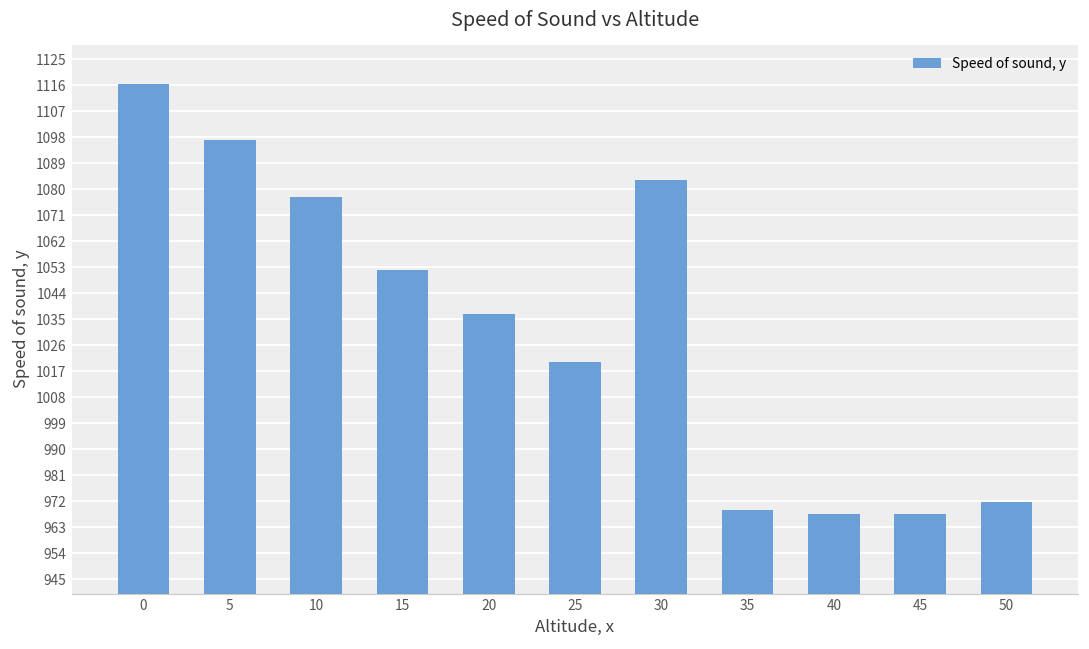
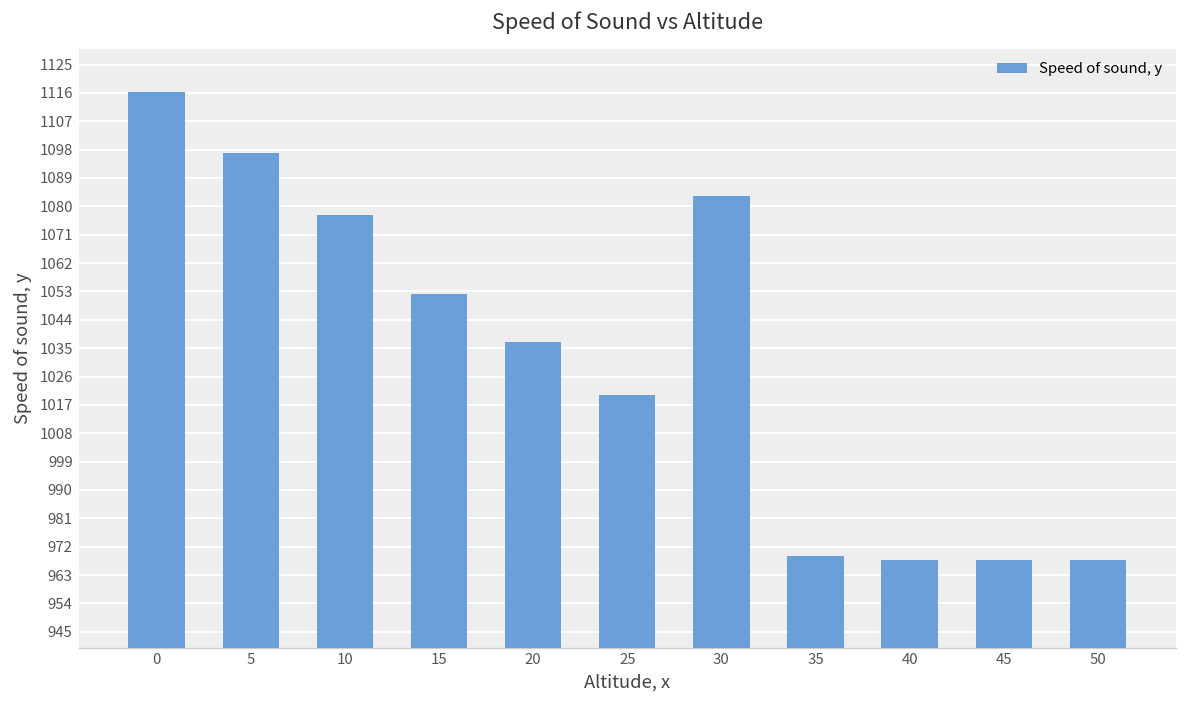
  {
    "0": 1116,
    "5": 1097,
    "10": 1077,
    "15": 1052,
    "20": 1037,
    "25": 1020,
    "30": 1083,
    "35": 969,
    "40": 968,
    "45": 968,
-   "50": 972
+   "50": 968
  }
